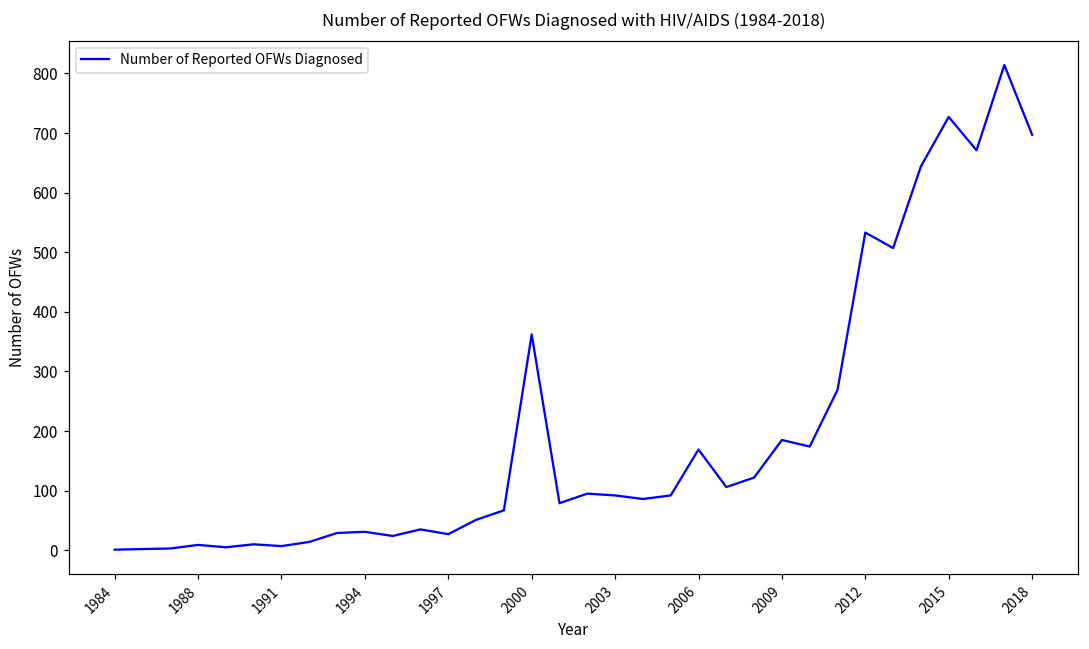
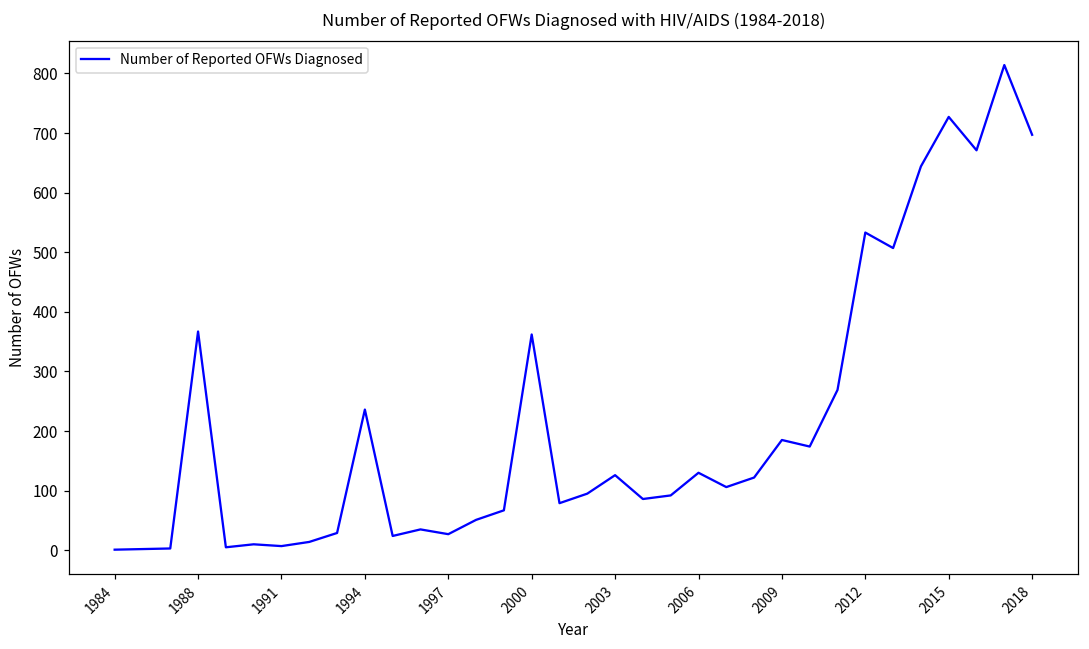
  {
    "1984": 0,
-   "1988": 10,
+   "1988": 370,
    "1991": 10,
-   "1994": 30,
+   "1994": 240,
    "1997": 30,
    "2000": 360,
-   "2003": 90,
-   "2006": 170,
+   "2003": 130,
+   "2006": 130,
    "2009": 190,
    "2012": 530,
    "2015": 730,
    "2018": 700
  }
